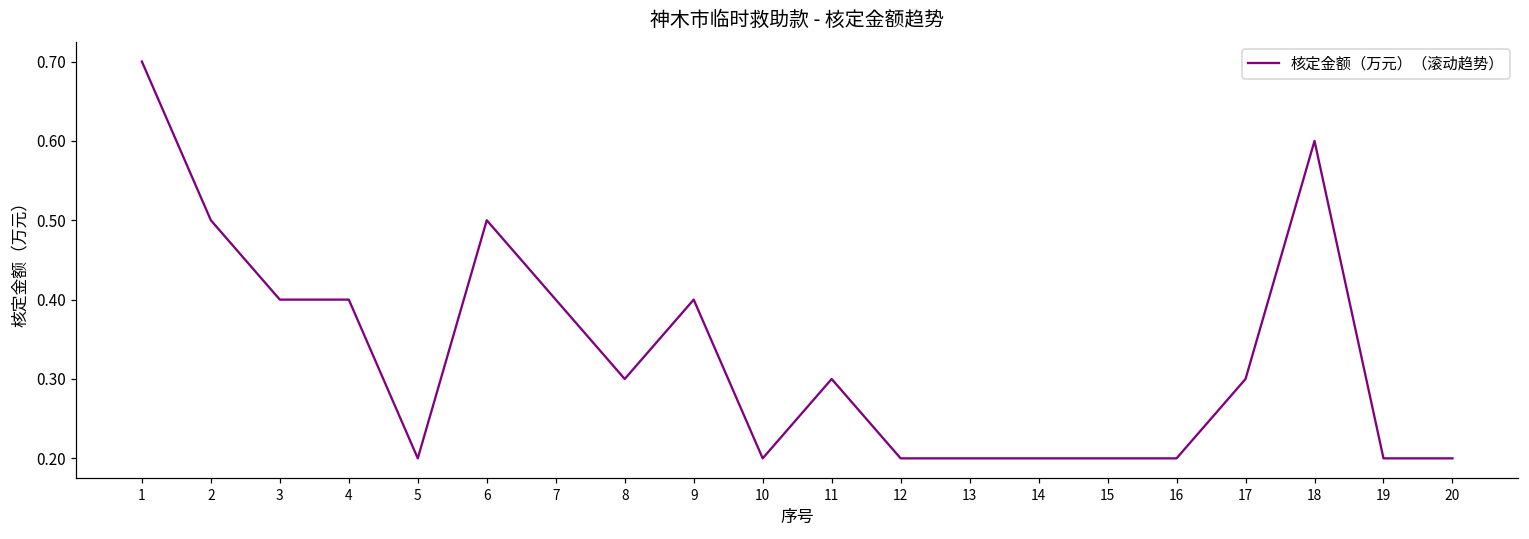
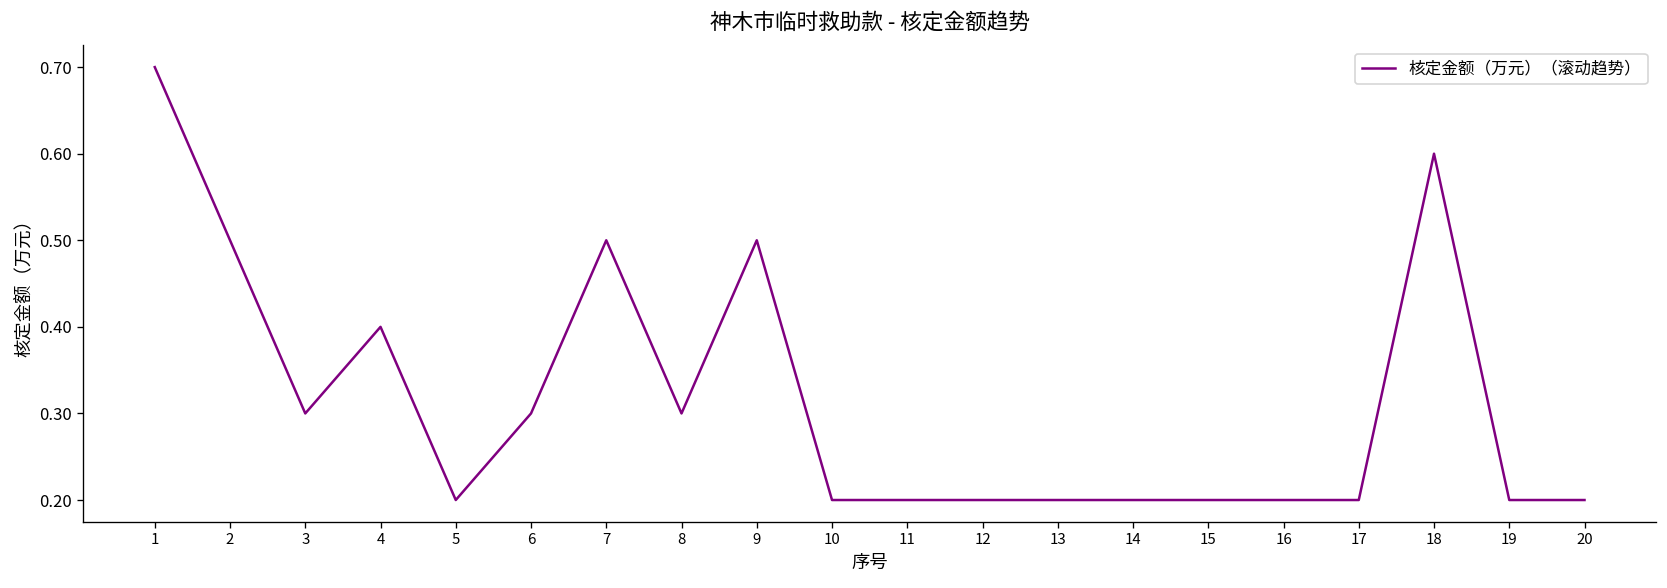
  {
    "1": 0.7,
    "2": 0.5,
-   "3": 0.4,
+   "3": 0.3,
    "4": 0.4,
    "5": 0.2,
-   "6": 0.5,
-   "7": 0.4,
+   "6": 0.3,
+   "7": 0.5,
    "8": 0.3,
-   "9": 0.4,
+   "9": 0.5,
    "10": 0.2,
-   "11": 0.3,
+   "11": 0.2,
    "12": 0.2,
    "13": 0.2,
    "14": 0.2,
    "15": 0.2,
    "16": 0.2,
-   "17": 0.3,
+   "17": 0.2,
    "18": 0.6,
    "19": 0.2,
    "20": 0.2
  }
